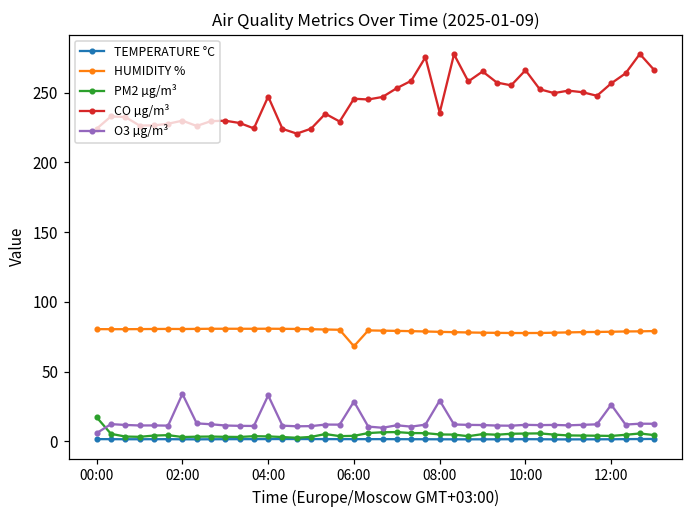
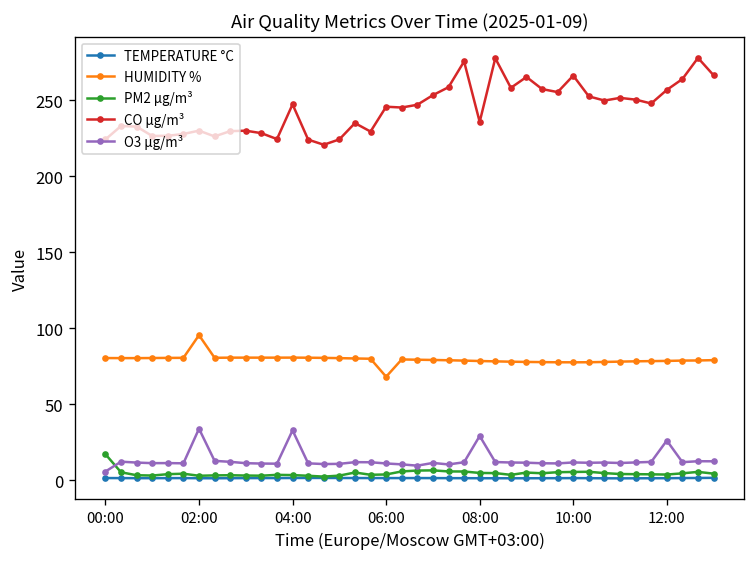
  {
    "TEMPERATURE °C": {
      "00:00": 2,
      "06:00": 2,
      "08:00": 1,
      "10:00": 2,
      "12:00": 1
    },
    "HUMIDITY %": {
      "00:00": 80,
-     "02:00": 81,
+     "02:00": 95,
      "04:00": 81,
      "06:00": 68,
      "08:00": 78,
      "10:00": 78,
      "12:00": 79
    },
    "PM2 µg/m³": {
      "00:00": 17,
      "06:00": 4,
      "08:00": 5,
      "10:00": 6,
      "12:00": 4
    },
    "CO µg/m³": {
      "04:00": 247,
      "06:00": 246,
      "08:00": 236,
      "10:00": 266,
      "12:00": 257
    },
    "O3 µg/m³": {
      "00:00": 6,
      "02:00": 34,
      "04:00": 33,
-     "06:00": 28,
+     "06:00": 11,
      "08:00": 29,
      "10:00": 12,
      "12:00": 26
    }
  }
